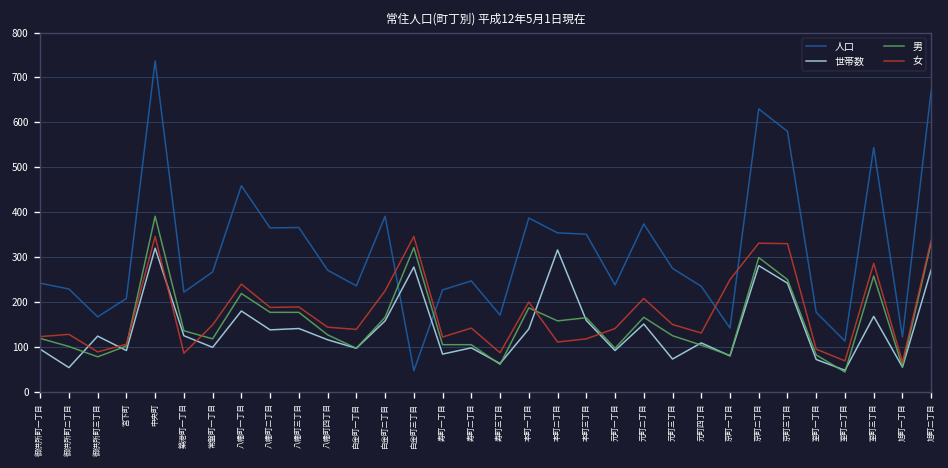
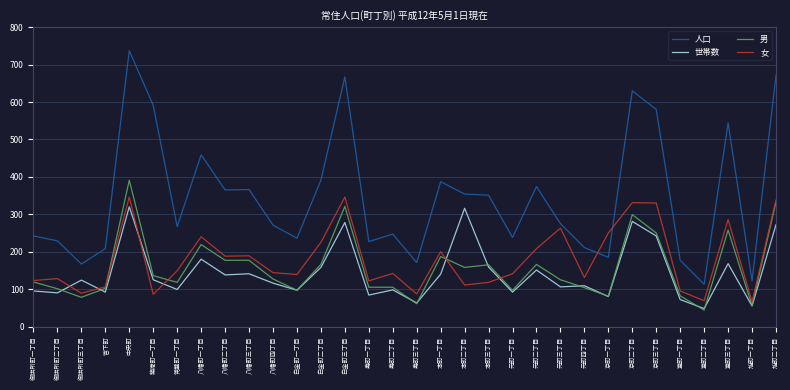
  {
    "人口": {
      "御供所町一丁目": 240,
      "御供所町二丁目": 230,
      "御供所町三丁目": 170,
      "宮下町": 210,
      "中央町": 740,
-     "築港町一丁目": 220,
+     "築港町一丁目": 590,
      "常盤町一丁目": 270,
      "八幡町一丁目": 460,
      "八幡町二丁目": 370,
      "八幡町三丁目": 370,
      "八幡町四丁目": 270,
      "白金町一丁目": 240,
      "白金町二丁目": 390,
-     "白金町三丁目": 50,
+     "白金町三丁目": 670,
      "寿町一丁目": 230,
      "寿町二丁目": 250,
      "寿町三丁目": 170,
      "本町一丁目": 390,
      "本町二丁目": 350,
      "本町三丁目": 350,
      "元町一丁目": 240,
      "元町二丁目": 370,
      "元町三丁目": 280,
-     "元町四丁目": 240,
-     "京町一丁目": 140,
+     "元町四丁目": 210,
+     "京町一丁目": 190,
      "京町二丁目": 630,
      "京町三丁目": 580,
      "室町一丁目": 180,
      "室町二丁目": 110,
      "室町三丁目": 540,
      "旭町一丁目": 120,
      "旭町二丁目": 670
    },
    "世帯数": {
      "御供所町一丁目": 100,
-     "御供所町二丁目": 50,
+     "御供所町二丁目": 90,
      "御供所町三丁目": 120,
      "宮下町": 90,
      "中央町": 320,
      "築港町一丁目": 130,
      "常盤町一丁目": 100,
      "八幡町一丁目": 180,
      "八幡町二丁目": 140,
      "八幡町三丁目": 140,
      "八幡町四丁目": 120,
      "白金町二丁目": 160,
      "白金町三丁目": 280,
      "寿町一丁目": 80,
      "寿町二丁目": 100,
      "本町一丁目": 140,
      "本町二丁目": 320,
      "元町二丁目": 150,
-     "元町三丁目": 70,
+     "元町三丁目": 110,
      "京町二丁目": 280,
      "京町三丁目": 240,
      "室町一丁目": 70,
      "室町三丁目": 170,
      "旭町二丁目": 270
    },
    "男": {
      "御供所町二丁目": 100,
      "御供所町三丁目": 80,
      "中央町": 390,
      "築港町一丁目": 140,
      "常盤町一丁目": 120,
      "八幡町一丁目": 220,
      "八幡町二丁目": 180,
      "八幡町三丁目": 180,
      "八幡町四丁目": 130,
      "白金町二丁目": 170,
      "白金町三丁目": 320,
      "寿町一丁目": 110,
      "寿町二丁目": 110,
      "本町一丁目": 190,
      "本町二丁目": 160,
      "元町二丁目": 170,
      "元町三丁目": 130,
      "京町二丁目": 300,
      "京町三丁目": 250,
      "室町一丁目": 80,
      "室町三丁目": 260
    },
    "女": {
      "御供所町二丁目": 130,
      "御供所町三丁目": 90,
      "中央町": 350,
      "築港町一丁目": 90,
      "常盤町一丁目": 150,
      "八幡町一丁目": 240,
      "八幡町二丁目": 190,
      "八幡町三丁目": 190,
      "八幡町四丁目": 140,
      "白金町一丁目": 140,
      "白金町二丁目": 230,
      "白金町三丁目": 350,
      "寿町一丁目": 120,
      "寿町二丁目": 140,
      "寿町三丁目": 90,
      "本町一丁目": 200,
      "本町二丁目": 110,
      "本町三丁目": 120,
      "元町一丁目": 140,
      "元町二丁目": 210,
-     "元町三丁目": 150,
+     "元町三丁目": 260,
      "元町四丁目": 130,
      "京町一丁目": 250,
      "京町二丁目": 330,
      "京町三丁目": 330,
      "室町一丁目": 100,
      "室町二丁目": 70,
      "室町三丁目": 290,
      "旭町一丁目": 70
    }
  }
